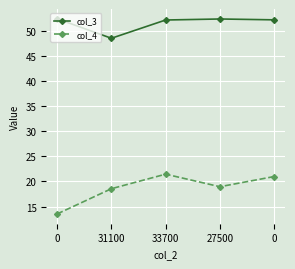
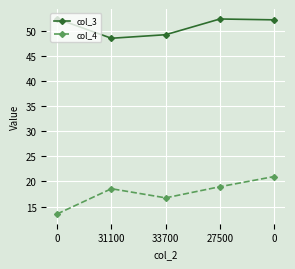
  {
    "col_3": {
      "31100": 48,
-     "33700": 52,
+     "33700": 49,
      "27500": 52
    },
    "col_4": {
      "31100": 19,
-     "33700": 21,
+     "33700": 17,
      "27500": 19
    }
  }
